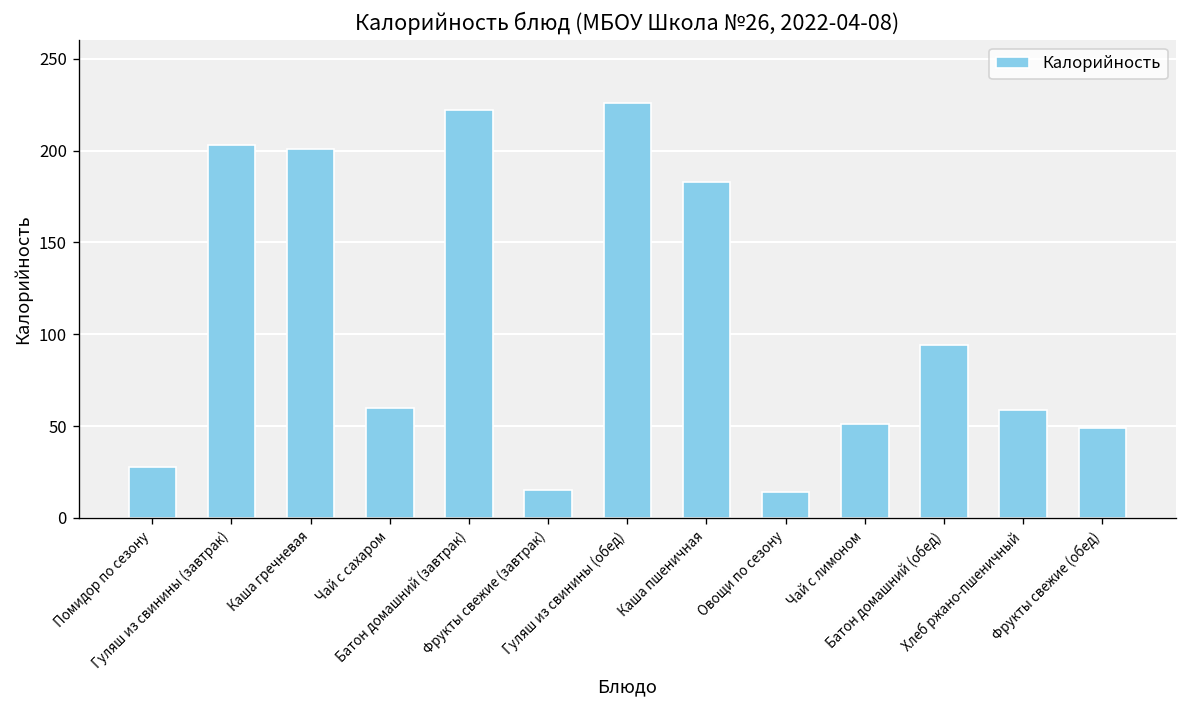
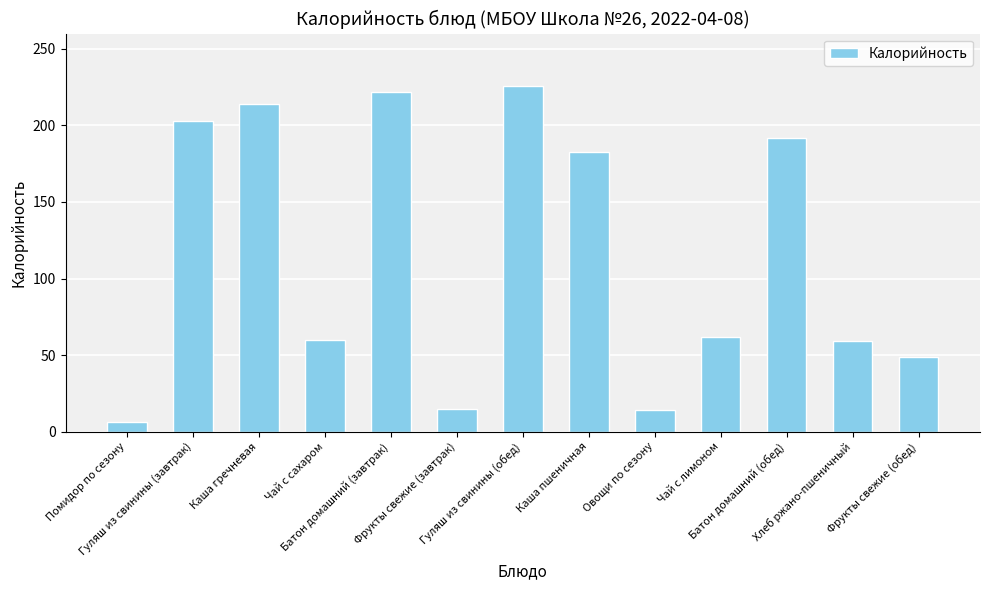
  {
-   "Помидор по сезону": 28,
+   "Помидор по сезону": 6,
    "Гуляш из свинины (завтрак)": 203,
-   "Каша гречневая": 201,
+   "Каша гречневая": 214,
    "Чай с сахаром": 60,
    "Батон домашний (завтрак)": 222,
    "Фрукты свежие (завтрак)": 15,
    "Гуляш из свинины (обед)": 226,
    "Каша пшеничная": 183,
    "Овощи по сезону": 14,
-   "Чай с лимоном": 51,
-   "Батон домашний (обед)": 94,
+   "Чай с лимоном": 62,
+   "Батон домашний (обед)": 192,
    "Хлеб ржано-пшеничный": 59,
    "Фрукты свежие (обед)": 49
  }
